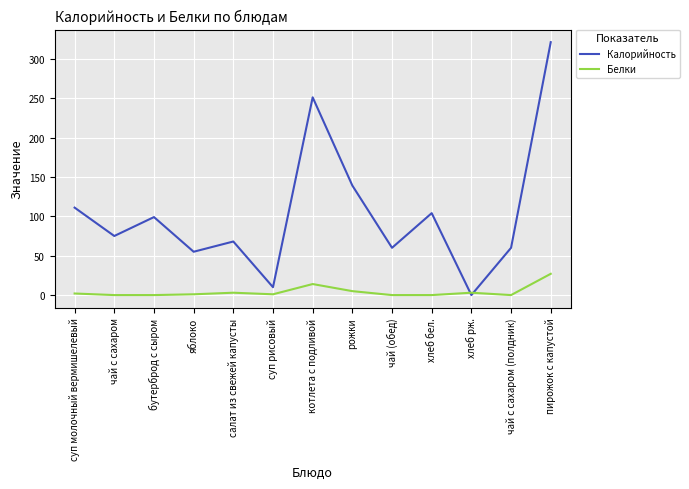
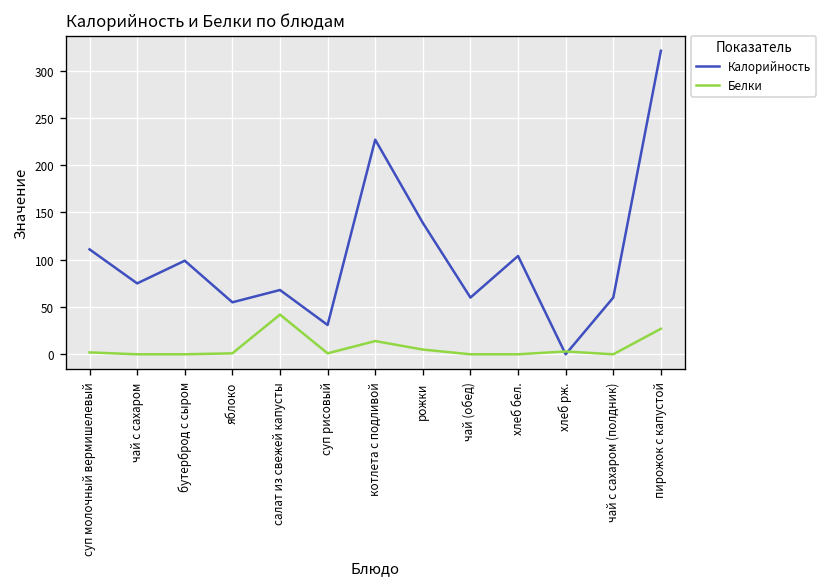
  {
    "Калорийность": {
      "суп молочный вермишелевый": 110,
      "чай с сахаром": 80,
      "бутерброд с сыром": 100,
      "яблоко": 60,
      "салат из свежей капусты": 70,
-     "суп рисовый": 10,
-     "котлета с подливой": 250,
+     "суп рисовый": 30,
+     "котлета с подливой": 230,
      "рожки": 140,
      "чай (обед)": 60,
      "хлеб бел.": 100,
      "чай с сахаром (полдник)": 60,
      "пирожок с капустой": 320
    },
    "Белки": {
      "суп молочный вермишелевый": 0,
      "чай с сахаром": 0,
      "бутерброд с сыром": 0,
      "яблоко": 0,
-     "салат из свежей капусты": 0,
+     "салат из свежей капусты": 40,
      "суп рисовый": 0,
      "котлета с подливой": 10,
      "рожки": 10,
      "чай (обед)": 0,
      "хлеб бел.": 0,
      "чай с сахаром (полдник)": 0,
      "пирожок с капустой": 30
    }
  }
